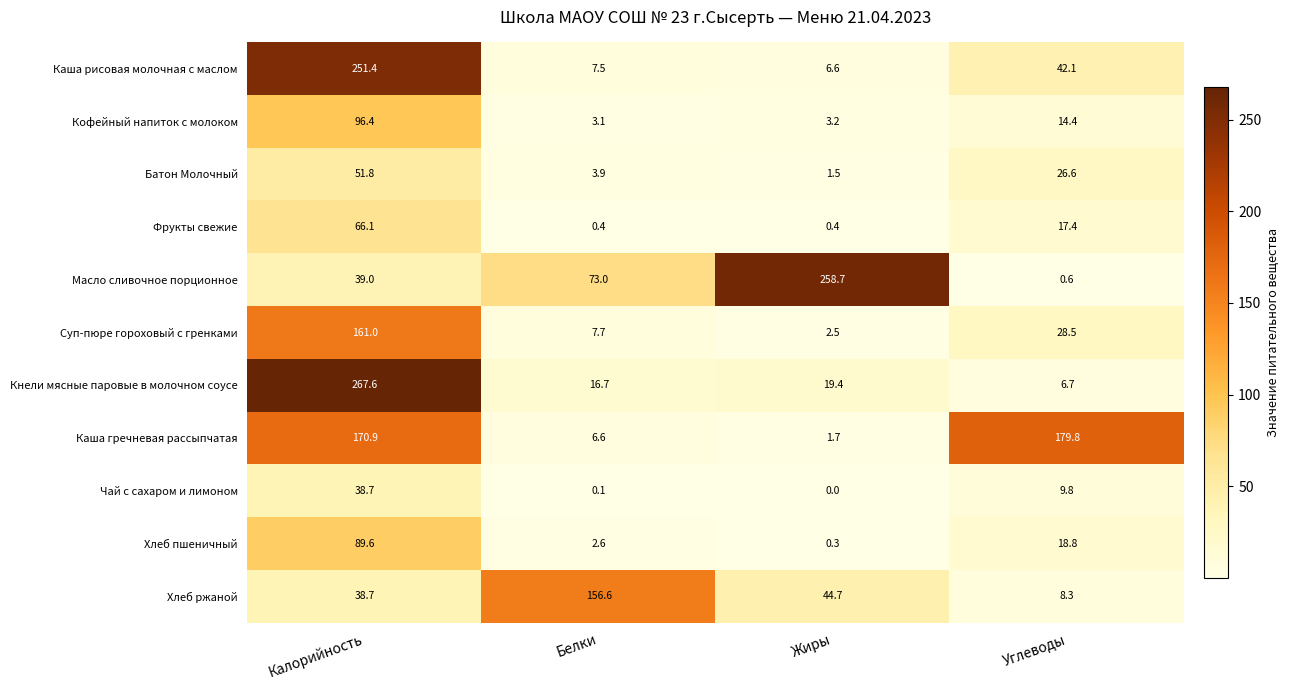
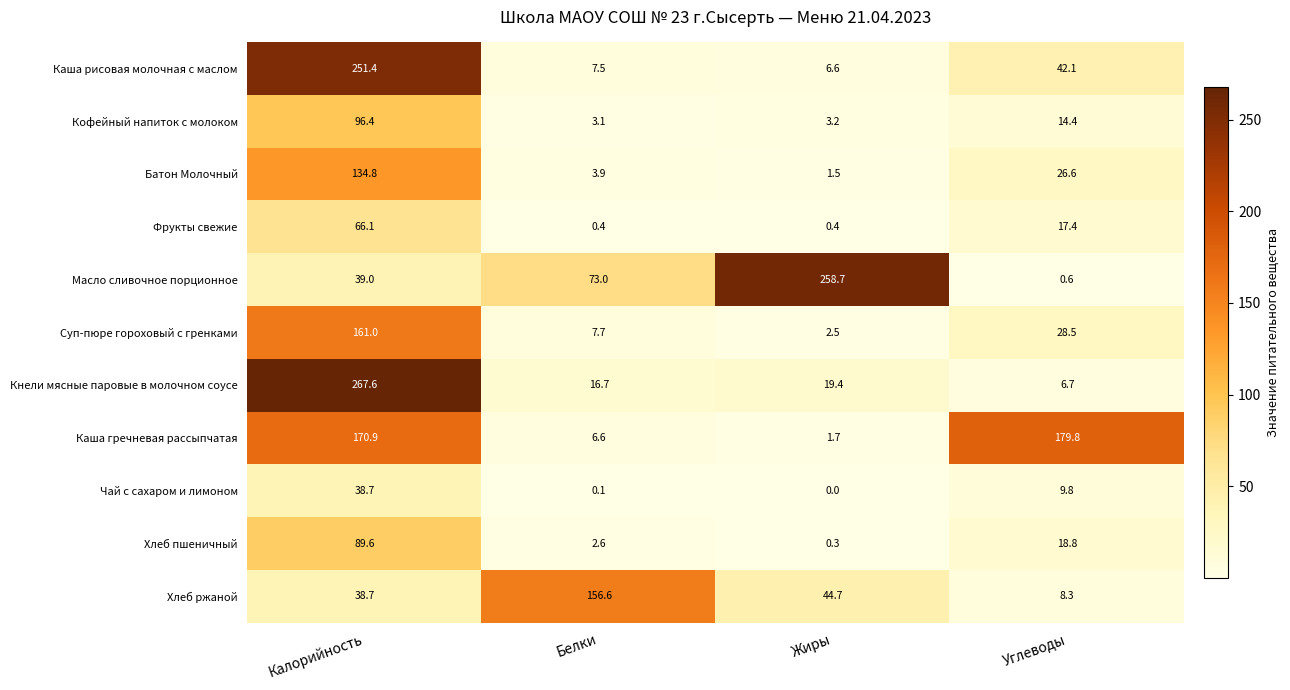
  {
    "Каша рисовая молочная с маслом": {
      "Калорийность": 251.4,
      "Белки": 7.5,
      "Жиры": 6.6,
      "Углеводы": 42.1
    },
    "Кофейный напиток с молоком": {
      "Калорийность": 96.4,
      "Белки": 3.1,
      "Жиры": 3.2,
      "Углеводы": 14.4
    },
    "Батон Молочный": {
-     "Калорийность": 51.8,
+     "Калорийность": 134.8,
      "Белки": 3.9,
      "Жиры": 1.5,
      "Углеводы": 26.6
    },
    "Фрукты свежие": {
      "Калорийность": 66.1,
      "Белки": 0.4,
      "Жиры": 0.4,
      "Углеводы": 17.4
    },
    "Масло сливочное порционное": {
      "Калорийность": 39.0,
      "Белки": 73.0,
      "Жиры": 258.7,
      "Углеводы": 0.6
    },
    "Суп-пюре гороховый с гренками": {
      "Калорийность": 161.0,
      "Белки": 7.7,
      "Жиры": 2.5,
      "Углеводы": 28.5
    },
    "Кнели мясные паровые в молочном соусе": {
      "Калорийность": 267.6,
      "Белки": 16.7,
      "Жиры": 19.4,
      "Углеводы": 6.7
    },
    "Каша гречневая рассыпчатая": {
      "Калорийность": 170.9,
      "Белки": 6.6,
      "Жиры": 1.7,
      "Углеводы": 179.8
    },
    "Чай с сахаром и лимоном": {
      "Калорийность": 38.7,
      "Белки": 0.1,
      "Жиры": 0.0,
      "Углеводы": 9.8
    },
    "Хлеб пшеничный": {
      "Калорийность": 89.6,
      "Белки": 2.6,
      "Жиры": 0.3,
      "Углеводы": 18.8
    },
    "Хлеб ржаной": {
      "Калорийность": 38.7,
      "Белки": 156.6,
      "Жиры": 44.7,
      "Углеводы": 8.3
    }
  }
